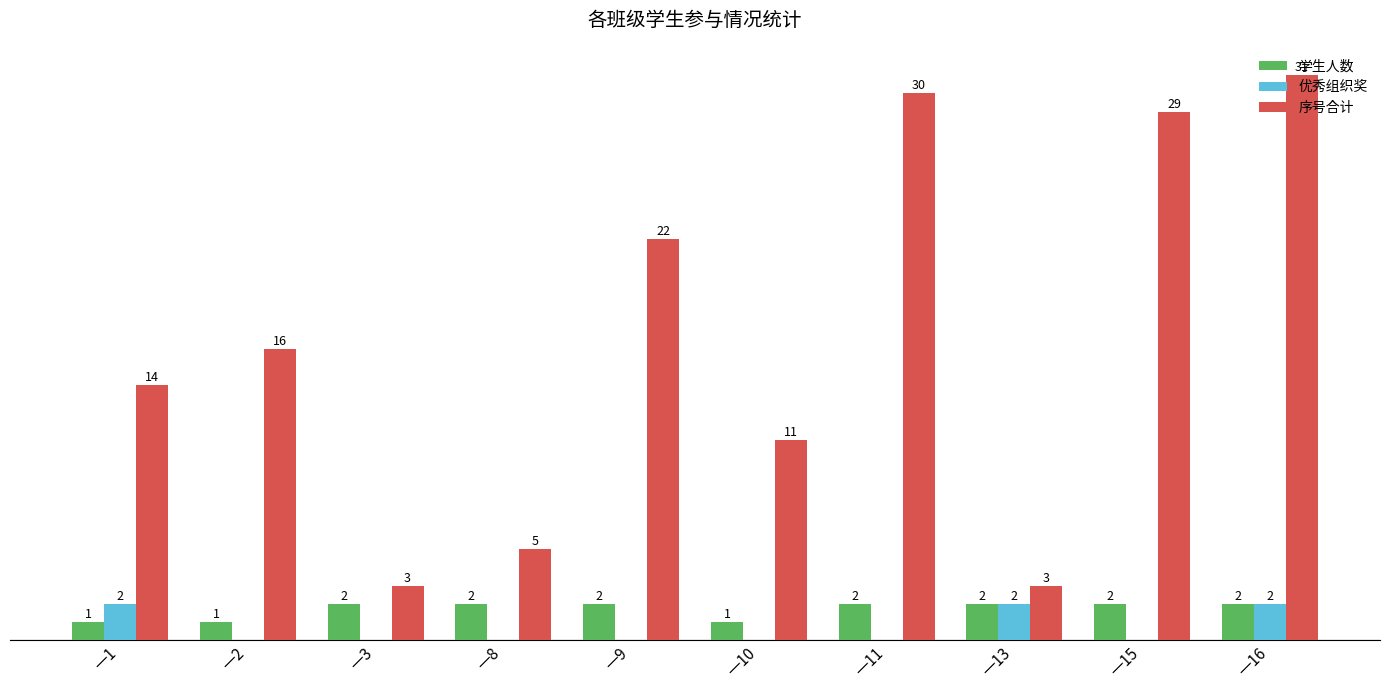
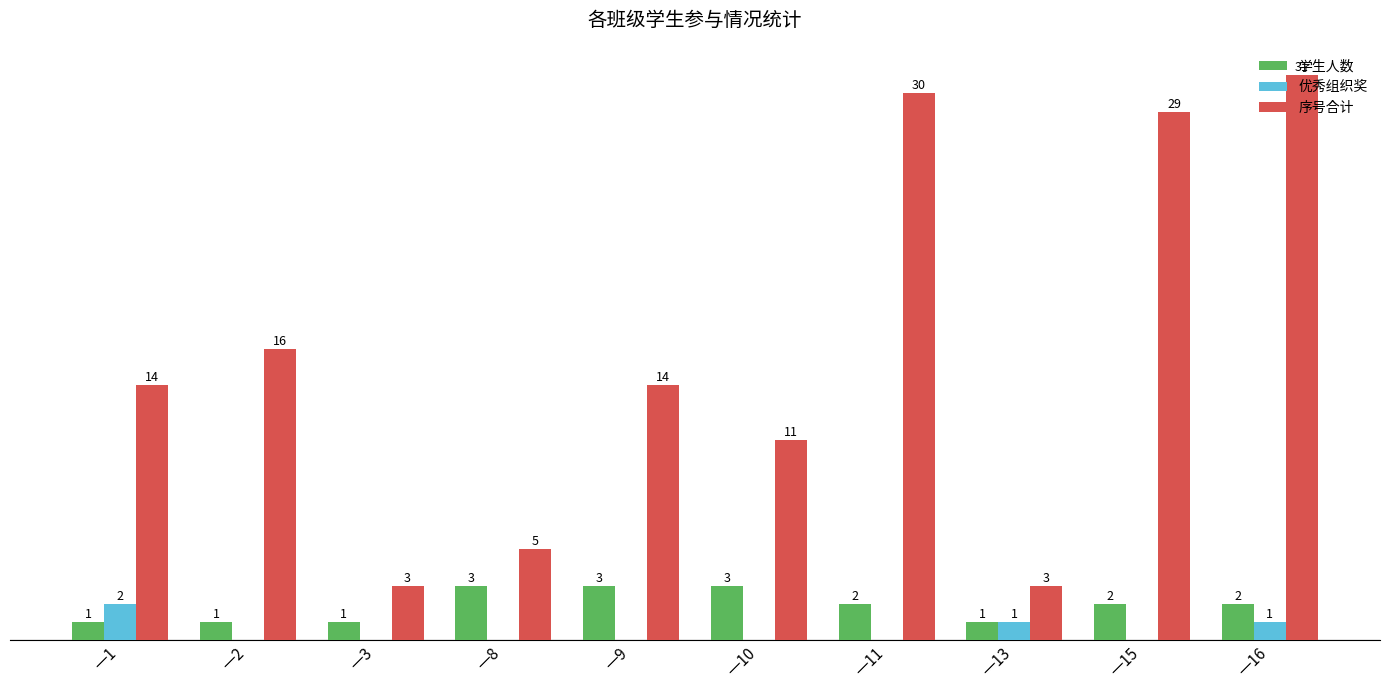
  {
    "学生人数": {
      "一1": 1,
      "一2": 1,
-     "一3": 2,
-     "一8": 2,
-     "一9": 2,
-     "一10": 1,
+     "一3": 1,
+     "一8": 3,
+     "一9": 3,
+     "一10": 3,
      "一11": 2,
-     "一13": 2,
+     "一13": 1,
      "一15": 2,
      "一16": 2
    },
    "优秀组织奖": {
      "一1": 2,
-     "一13": 2,
-     "一16": 2
+     "一13": 1,
+     "一16": 1
    },
    "序号合计": {
      "一1": 14,
      "一2": 16,
      "一3": 3,
      "一8": 5,
-     "一9": 22,
+     "一9": 14,
      "一10": 11,
      "一11": 30,
      "一13": 3,
      "一15": 29,
      "一16": 31
    }
  }
